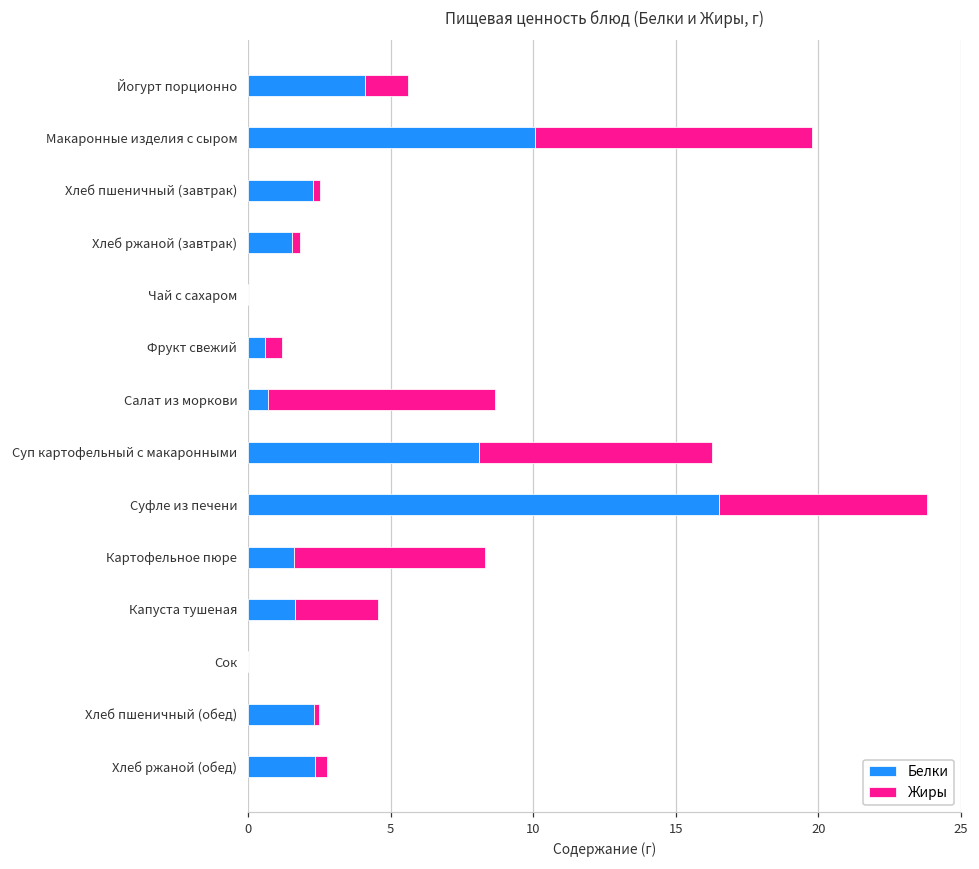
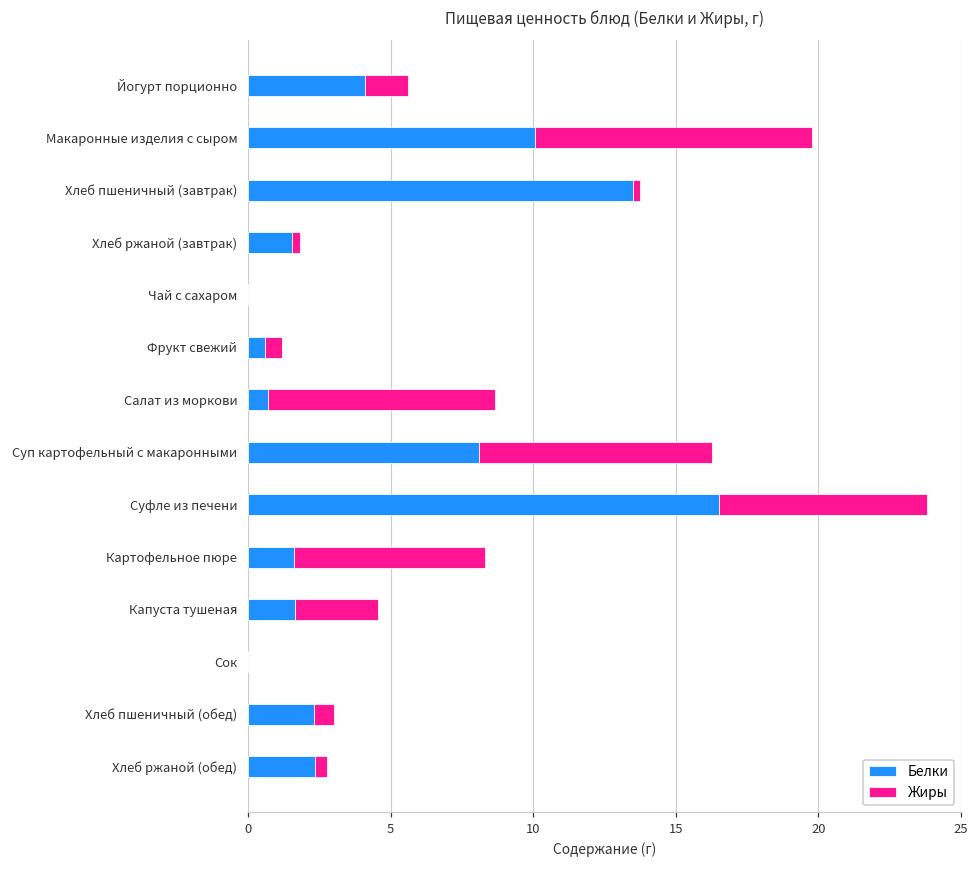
  {
    "Белки": {
      "Йогурт порционно": 4.1,
      "Макаронные изделия с сыром": 10.1,
-     "Хлеб пшеничный (завтрак)": 2.3,
+     "Хлеб пшеничный (завтрак)": 13.5,
      "Хлеб ржаной (завтрак)": 1.6,
      "Чай с сахаром": 0.0,
      "Фрукт свежий": 0.6,
      "Салат из моркови": 0.7,
      "Суп картофельный с макаронными": 8.1,
      "Суфле из печени": 16.5,
      "Картофельное пюре": 1.6,
      "Капуста тушеная": 1.6,
      "Сок": 0.0,
      "Хлеб пшеничный (обед)": 2.3,
      "Хлеб ржаной (обед)": 2.3
    },
    "Жиры": {
      "Йогурт порционно": 1.5,
      "Макаронные изделия с сыром": 9.7,
      "Хлеб пшеничный (завтрак)": 0.2,
      "Хлеб ржаной (завтрак)": 0.3,
      "Чай с сахаром": 0.0,
      "Фрукт свежий": 0.6,
      "Салат из моркови": 8.0,
      "Суп картофельный с макаронными": 8.2,
      "Суфле из печени": 7.3,
      "Картофельное пюре": 6.7,
      "Капуста тушеная": 2.9,
      "Сок": 0.0,
-     "Хлеб пшеничный (обед)": 0.2,
+     "Хлеб пшеничный (обед)": 0.7,
      "Хлеб ржаной (обед)": 0.4
    }
  }
